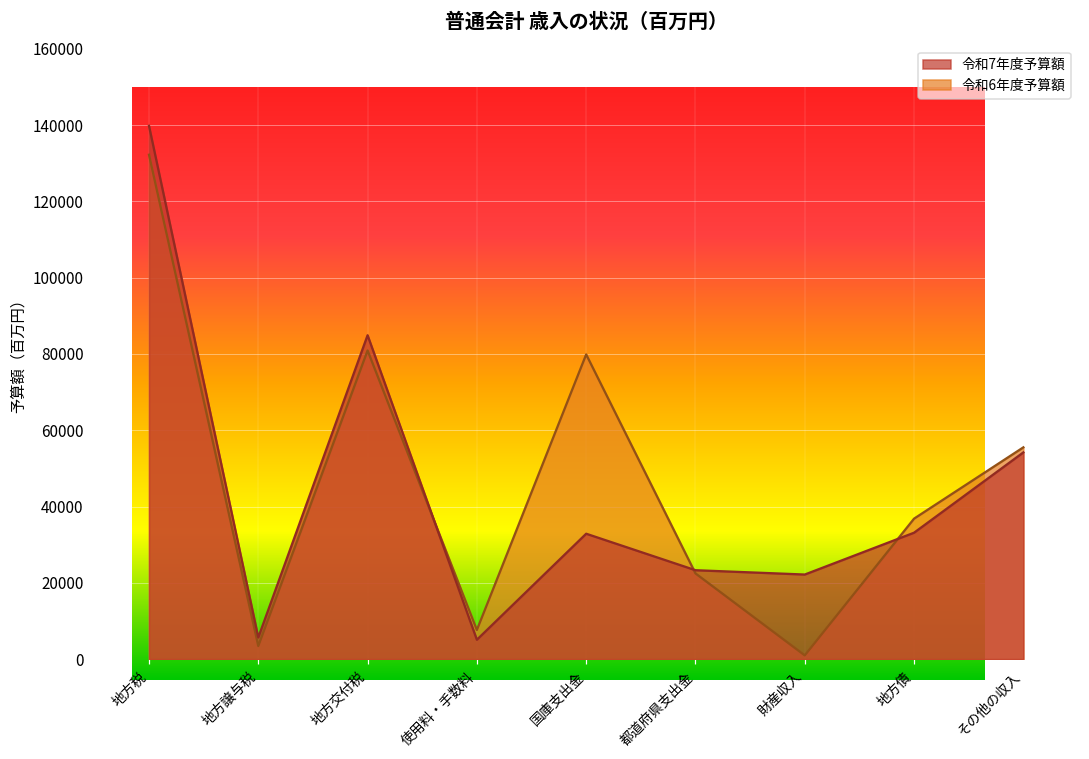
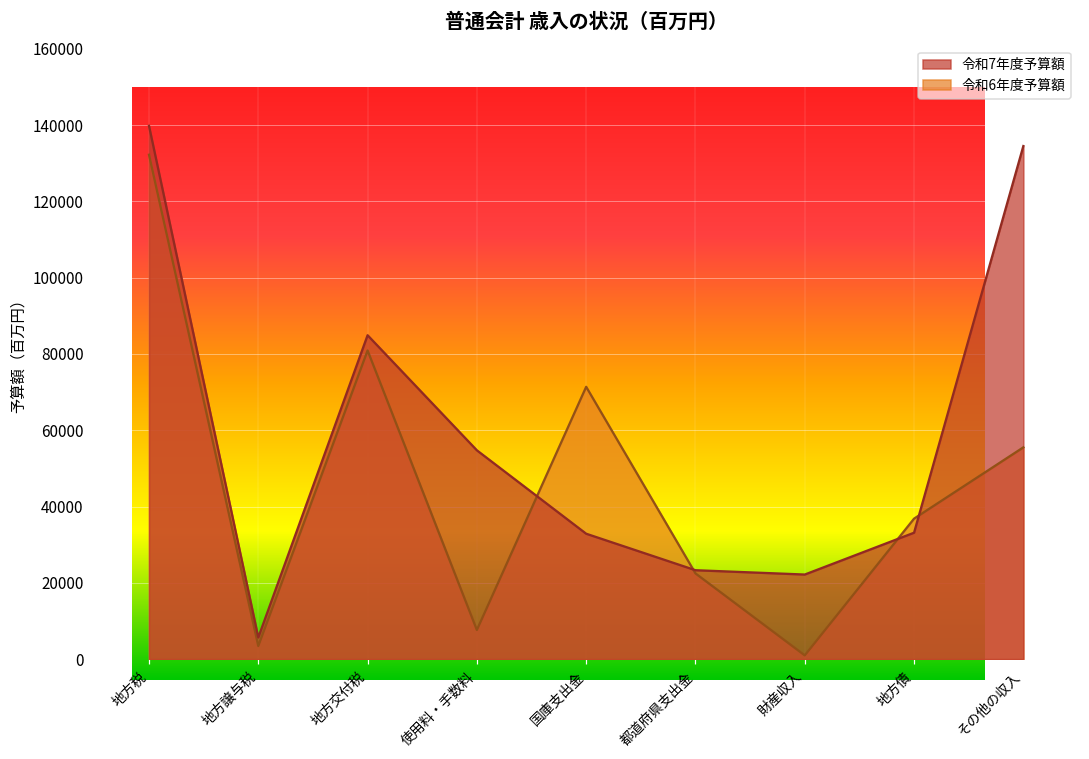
  {
    "令和7年度予算額": {
      "地方税": 140000,
      "地方譲与税": 6000,
      "地方交付税": 85000,
-     "使用料・手数料": 5000,
+     "使用料・手数料": 55000,
      "国庫支出金": 33000,
      "都道府県支出金": 23000,
      "財産収入": 22000,
-     "その他の収入": 54000
+     "その他の収入": 135000
    },
    "令和6年度予算額": {
      "地方税": 132000,
      "地方譲与税": 3000,
      "地方交付税": 81000,
      "使用料・手数料": 8000,
-     "国庫支出金": 80000,
+     "国庫支出金": 71000,
      "都道府県支出金": 22000,
      "財産収入": 1000,
      "その他の収入": 56000
    }
  }
